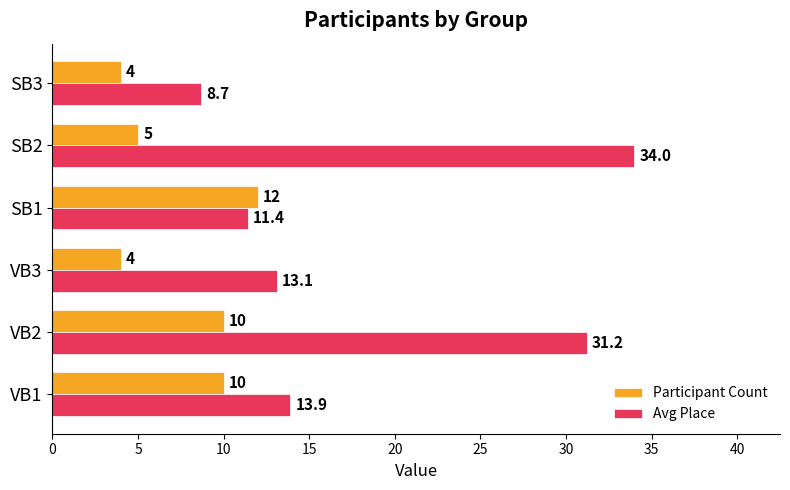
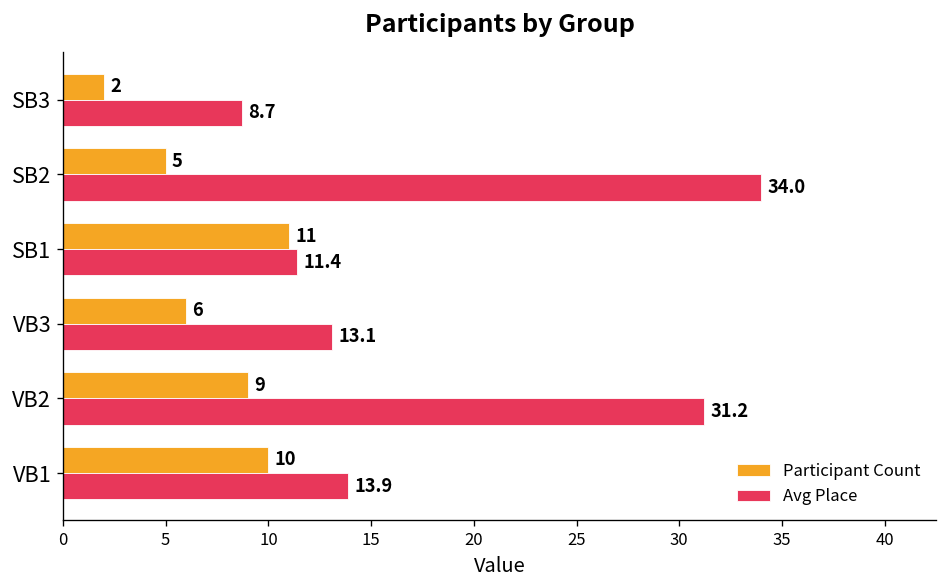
  {
    "Participant Count": {
-     "SB3": 4,
+     "SB3": 2,
      "SB2": 5,
-     "SB1": 12,
-     "VB3": 4,
-     "VB2": 10,
+     "SB1": 11,
+     "VB3": 6,
+     "VB2": 9,
      "VB1": 10
    },
    "Avg Place": {
      "SB3": 8.7,
      "SB2": 34.0,
      "SB1": 11.4,
      "VB3": 13.1,
      "VB2": 31.2,
      "VB1": 13.9
    }
  }
